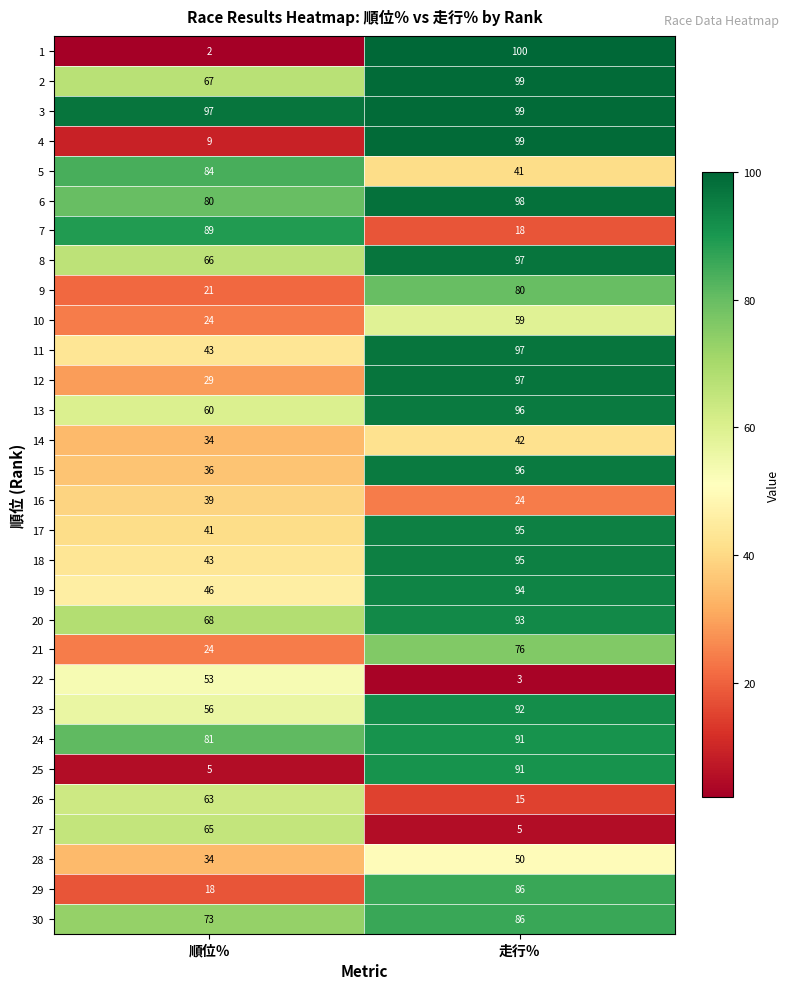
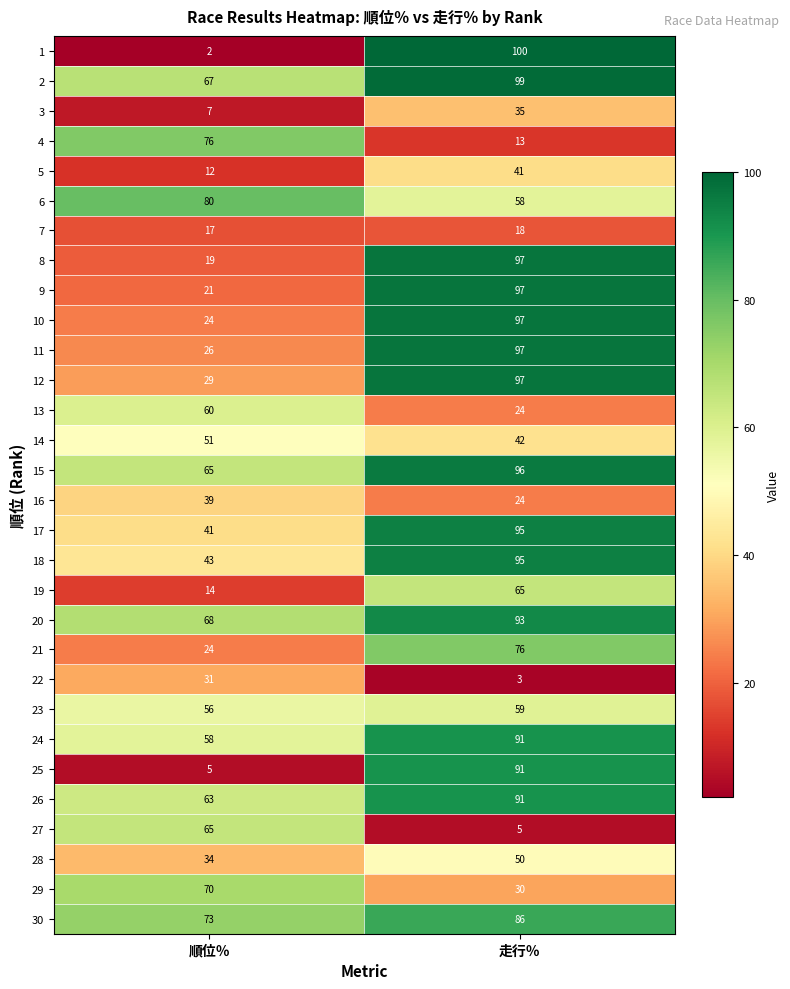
  {
    "1": {
      "順位％": 2,
      "走行％": 100
    },
    "2": {
      "順位％": 67,
      "走行％": 99
    },
    "3": {
-     "順位％": 97,
-     "走行％": 99
+     "順位％": 7,
+     "走行％": 35
    },
    "4": {
-     "順位％": 9,
-     "走行％": 99
+     "順位％": 76,
+     "走行％": 13
    },
    "5": {
-     "順位％": 84,
+     "順位％": 12,
      "走行％": 41
    },
    "6": {
      "順位％": 80,
-     "走行％": 98
+     "走行％": 58
    },
    "7": {
-     "順位％": 89,
+     "順位％": 17,
      "走行％": 18
    },
    "8": {
-     "順位％": 66,
+     "順位％": 19,
      "走行％": 97
    },
    "9": {
      "順位％": 21,
-     "走行％": 80
+     "走行％": 97
    },
    "10": {
      "順位％": 24,
-     "走行％": 59
+     "走行％": 97
    },
    "11": {
-     "順位％": 43,
+     "順位％": 26,
      "走行％": 97
    },
    "12": {
      "順位％": 29,
      "走行％": 97
    },
    "13": {
      "順位％": 60,
-     "走行％": 96
+     "走行％": 24
    },
    "14": {
-     "順位％": 34,
+     "順位％": 51,
      "走行％": 42
    },
    "15": {
-     "順位％": 36,
+     "順位％": 65,
      "走行％": 96
    },
    "16": {
      "順位％": 39,
      "走行％": 24
    },
    "17": {
      "順位％": 41,
      "走行％": 95
    },
    "18": {
      "順位％": 43,
      "走行％": 95
    },
    "19": {
-     "順位％": 46,
-     "走行％": 94
+     "順位％": 14,
+     "走行％": 65
    },
    "20": {
      "順位％": 68,
      "走行％": 93
    },
    "21": {
      "順位％": 24,
      "走行％": 76
    },
    "22": {
-     "順位％": 53,
+     "順位％": 31,
      "走行％": 3
    },
    "23": {
      "順位％": 56,
-     "走行％": 92
+     "走行％": 59
    },
    "24": {
-     "順位％": 81,
+     "順位％": 58,
      "走行％": 91
    },
    "25": {
      "順位％": 5,
      "走行％": 91
    },
    "26": {
      "順位％": 63,
-     "走行％": 15
+     "走行％": 91
    },
    "27": {
      "順位％": 65,
      "走行％": 5
    },
    "28": {
      "順位％": 34,
      "走行％": 50
    },
    "29": {
-     "順位％": 18,
-     "走行％": 86
+     "順位％": 70,
+     "走行％": 30
    },
    "30": {
      "順位％": 73,
      "走行％": 86
    }
  }
